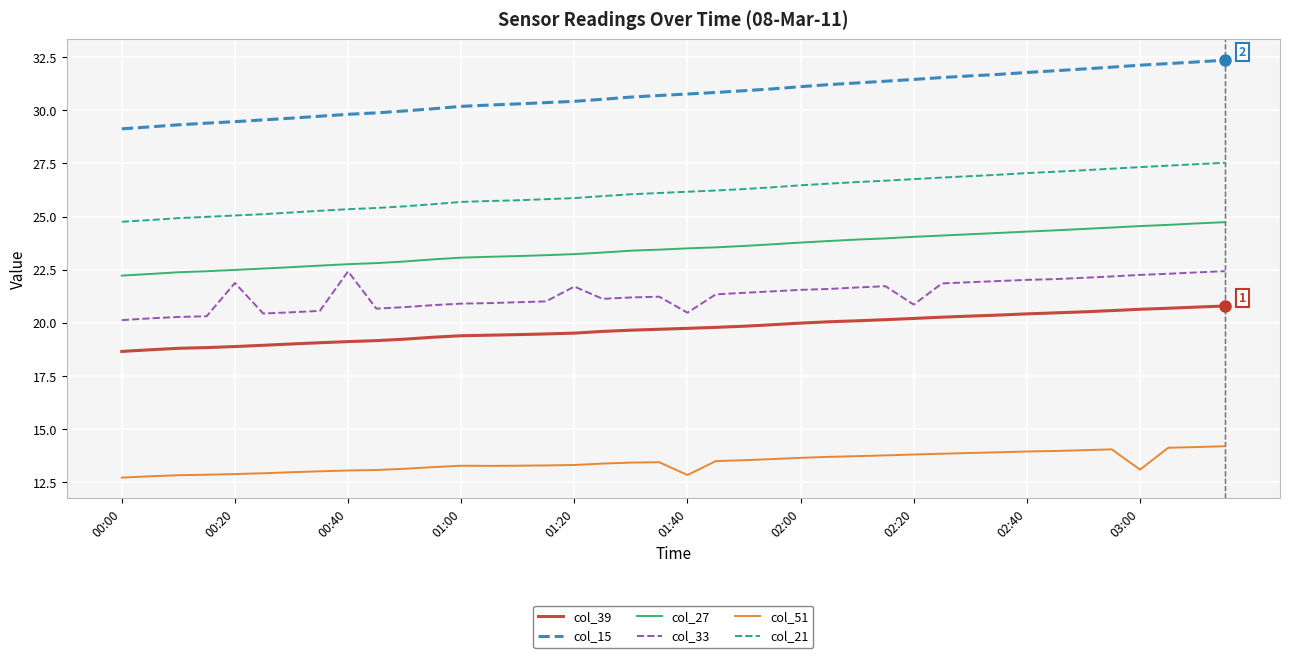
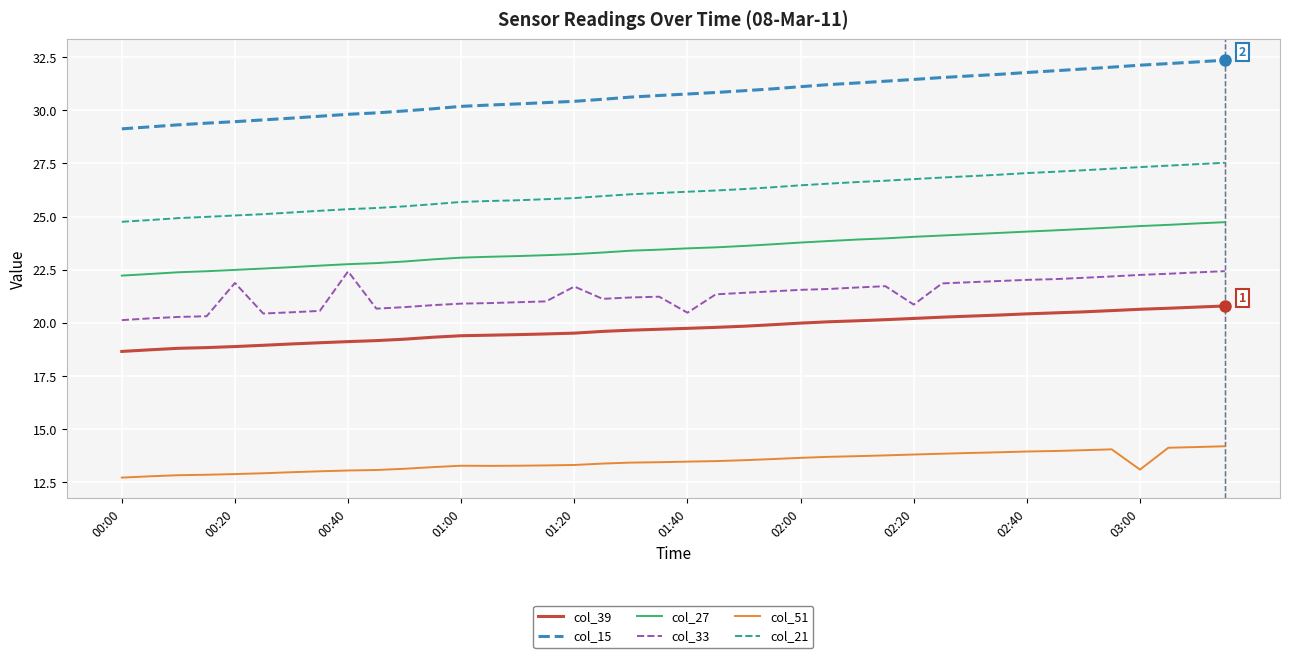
  {
    "col_33": {
      "00:00": 20.1,
      "00:20": 21.9,
      "00:40": 22.4,
      "01:00": 20.9,
      "01:20": 21.7,
      "01:40": 20.5,
      "02:00": 21.6,
      "02:20": 20.9,
      "02:40": 22.0,
      "03:00": 22.3
    },
    "col_51": {
      "00:00": 12.7,
      "00:20": 12.9,
      "00:40": 13.1,
      "01:00": 13.3,
      "01:20": 13.3,
-     "01:40": 12.8,
+     "01:40": 13.5,
      "02:00": 13.7,
      "02:20": 13.8,
      "02:40": 14.0,
      "03:00": 13.1
    }
  }
